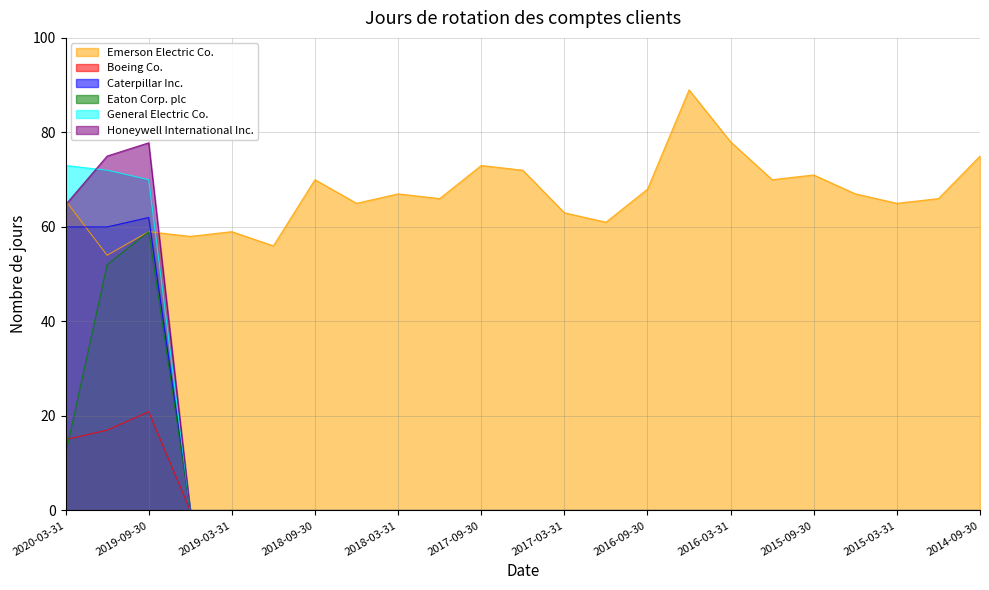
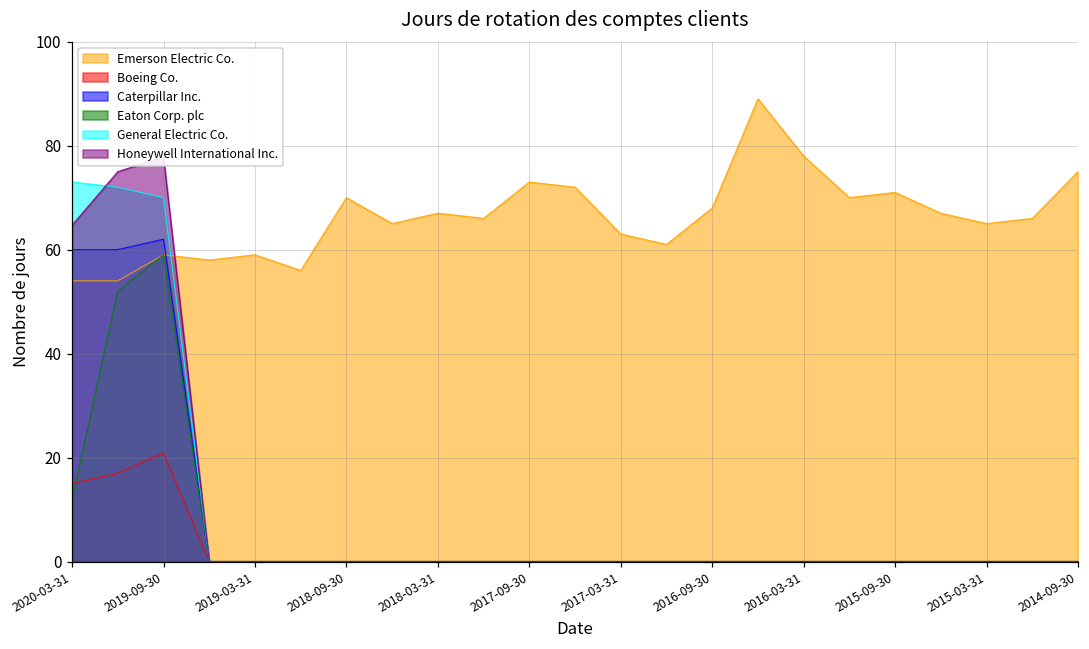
  {
    "Emerson Electric Co.": {
-     "2020-03-31": 66,
+     "2020-03-31": 54,
      "2019-03-31": 59,
      "2018-09-30": 70,
      "2018-03-31": 67,
      "2017-09-30": 73,
      "2017-03-31": 63,
      "2016-09-30": 68,
      "2016-03-31": 78,
      "2015-09-30": 71,
      "2015-03-31": 65,
      "2014-09-30": 75
    },
    "Boeing Co.": {
      "2020-03-31": 15,
      "2019-09-30": 21
    },
    "Caterpillar Inc.": {
      "2020-03-31": 60,
      "2019-09-30": 62
    },
    "Eaton Corp. plc": {
      "2020-03-31": 12
    },
    "General Electric Co.": {
      "2020-03-31": 73,
      "2019-09-30": 70
    },
    "Honeywell International Inc.": {
      "2020-03-31": 65,
      "2019-09-30": 78
    }
  }
